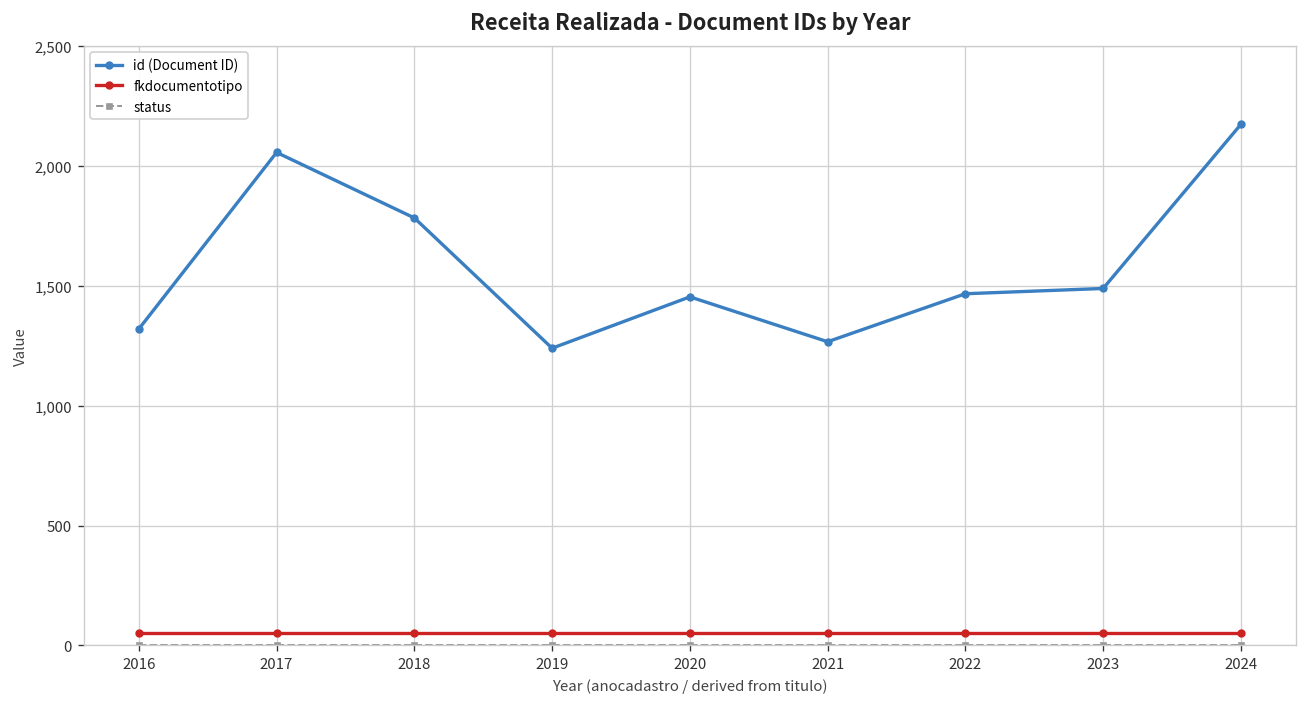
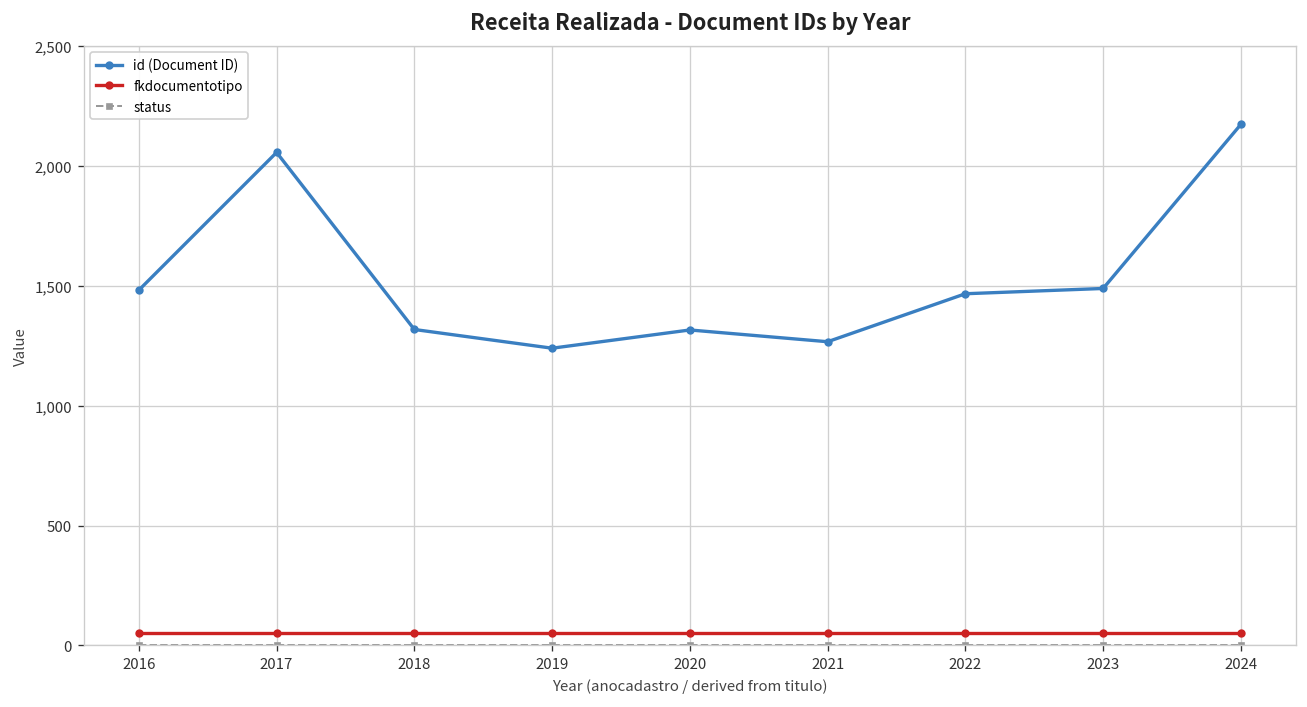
  {
    "id (Document ID)": {
-     "2016": "1,320",
+     "2016": "1,480",
      "2017": "2,060",
-     "2018": "1,780",
+     "2018": "1,320",
      "2019": "1,240",
-     "2020": "1,450",
+     "2020": "1,320",
      "2021": "1,270",
      "2022": "1,470",
      "2023": "1,490",
      "2024": "2,170"
    },
    "fkdocumentotipo": {
      "2016": "50",
      "2017": "50",
      "2018": "50",
      "2019": "50",
      "2020": "50",
      "2021": "50",
      "2022": "50",
      "2023": "50",
      "2024": "50"
    },
    "status": {
      "2016": "0",
      "2017": "0",
      "2018": "0",
      "2019": "0",
      "2020": "0",
      "2021": "0",
      "2022": "0",
      "2023": "0",
      "2024": "0"
    }
  }
